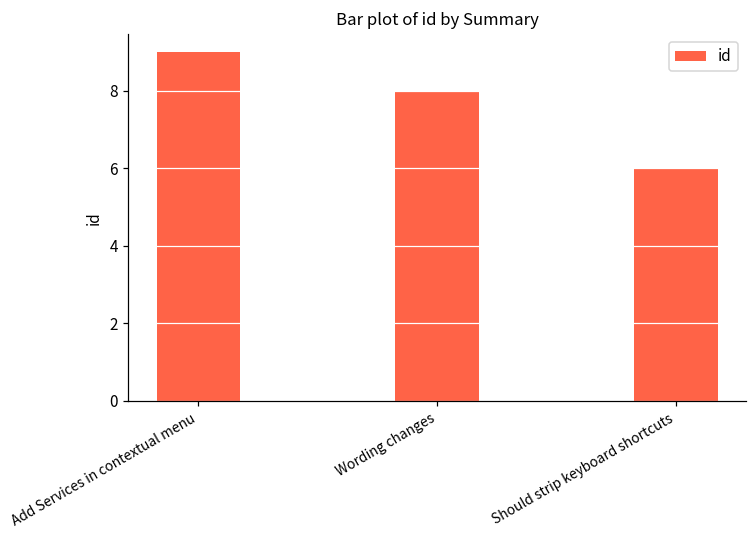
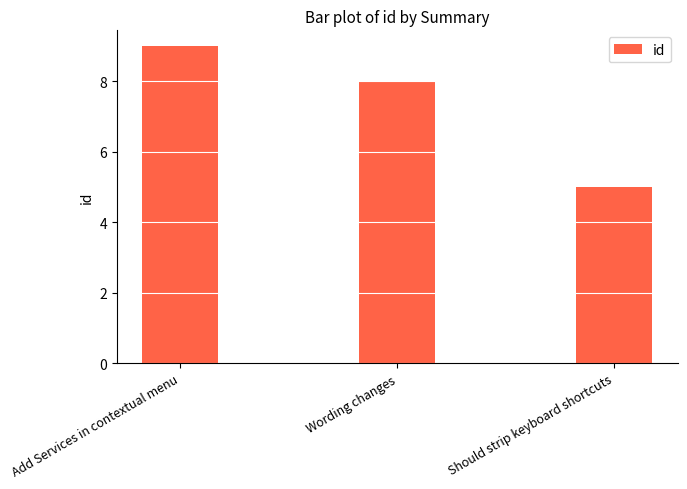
  {
    "Add Services in contextual menu": 9,
    "Wording changes": 8,
-   "Should strip keyboard shortcuts": 6
+   "Should strip keyboard shortcuts": 5
  }
